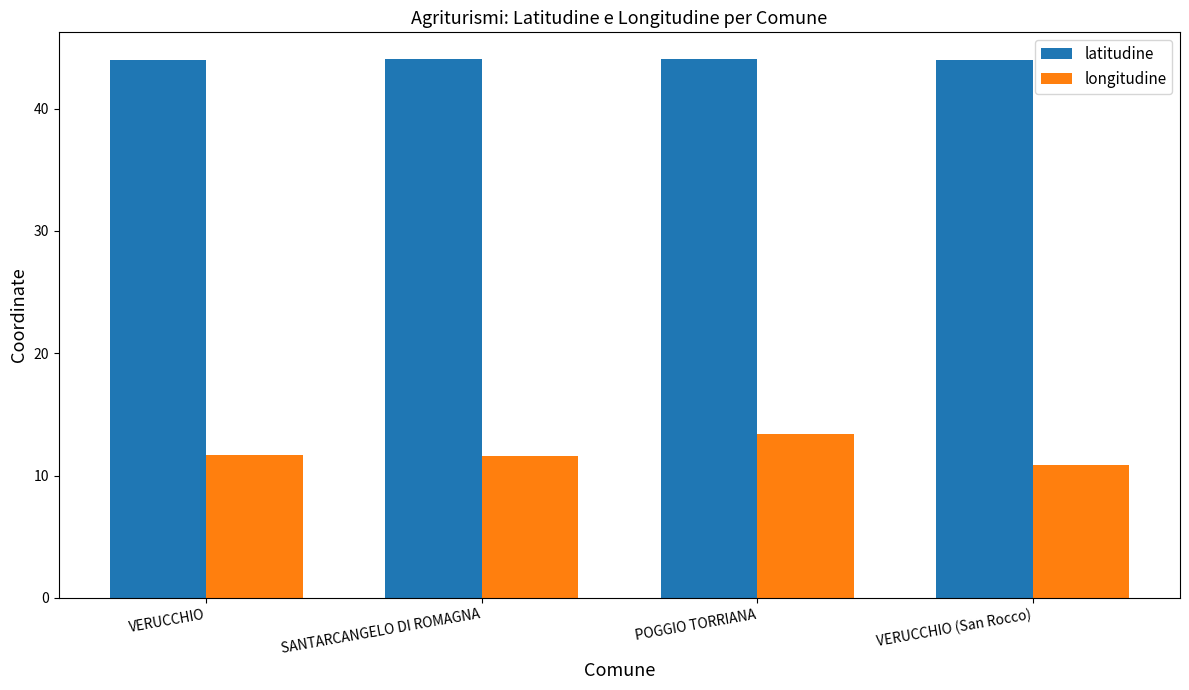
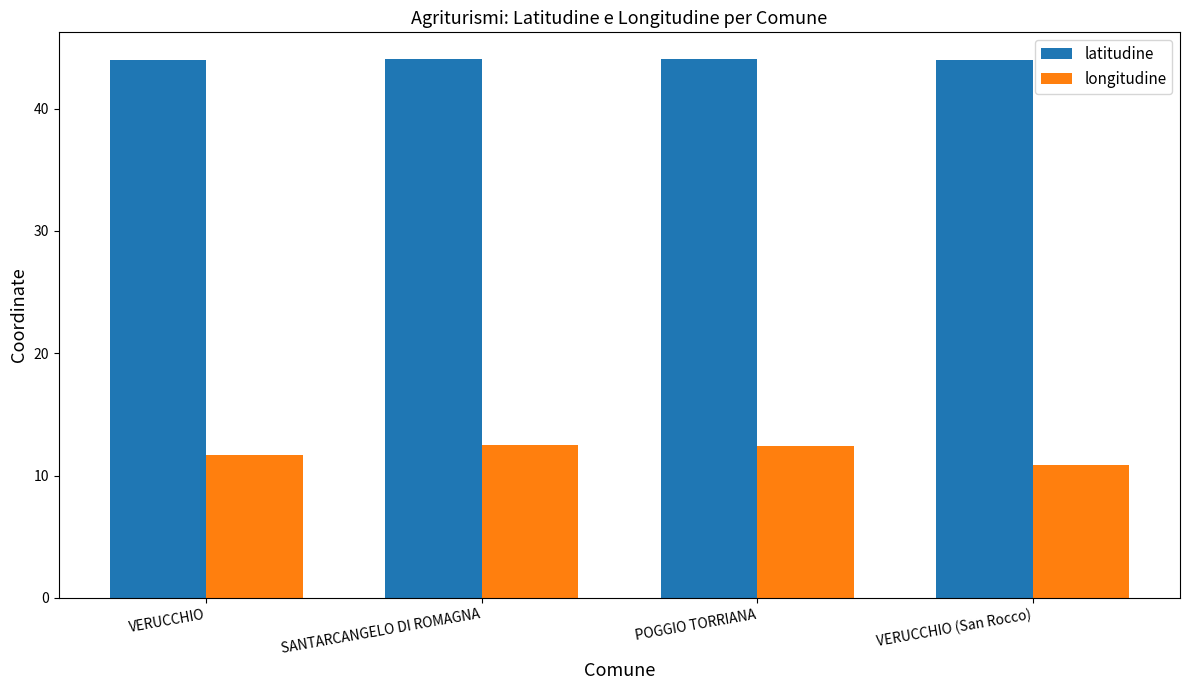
  {
    "latitudine": {
      "VERUCCHIO": 44.0,
      "SANTARCANGELO DI ROMAGNA": 44.0,
      "POGGIO TORRIANA": 44.0,
      "VERUCCHIO (San Rocco)": 44.0
    },
    "longitudine": {
      "VERUCCHIO": 11.7,
-     "SANTARCANGELO DI ROMAGNA": 11.6,
-     "POGGIO TORRIANA": 13.4,
+     "SANTARCANGELO DI ROMAGNA": 12.5,
+     "POGGIO TORRIANA": 12.4,
      "VERUCCHIO (San Rocco)": 10.8
    }
  }
